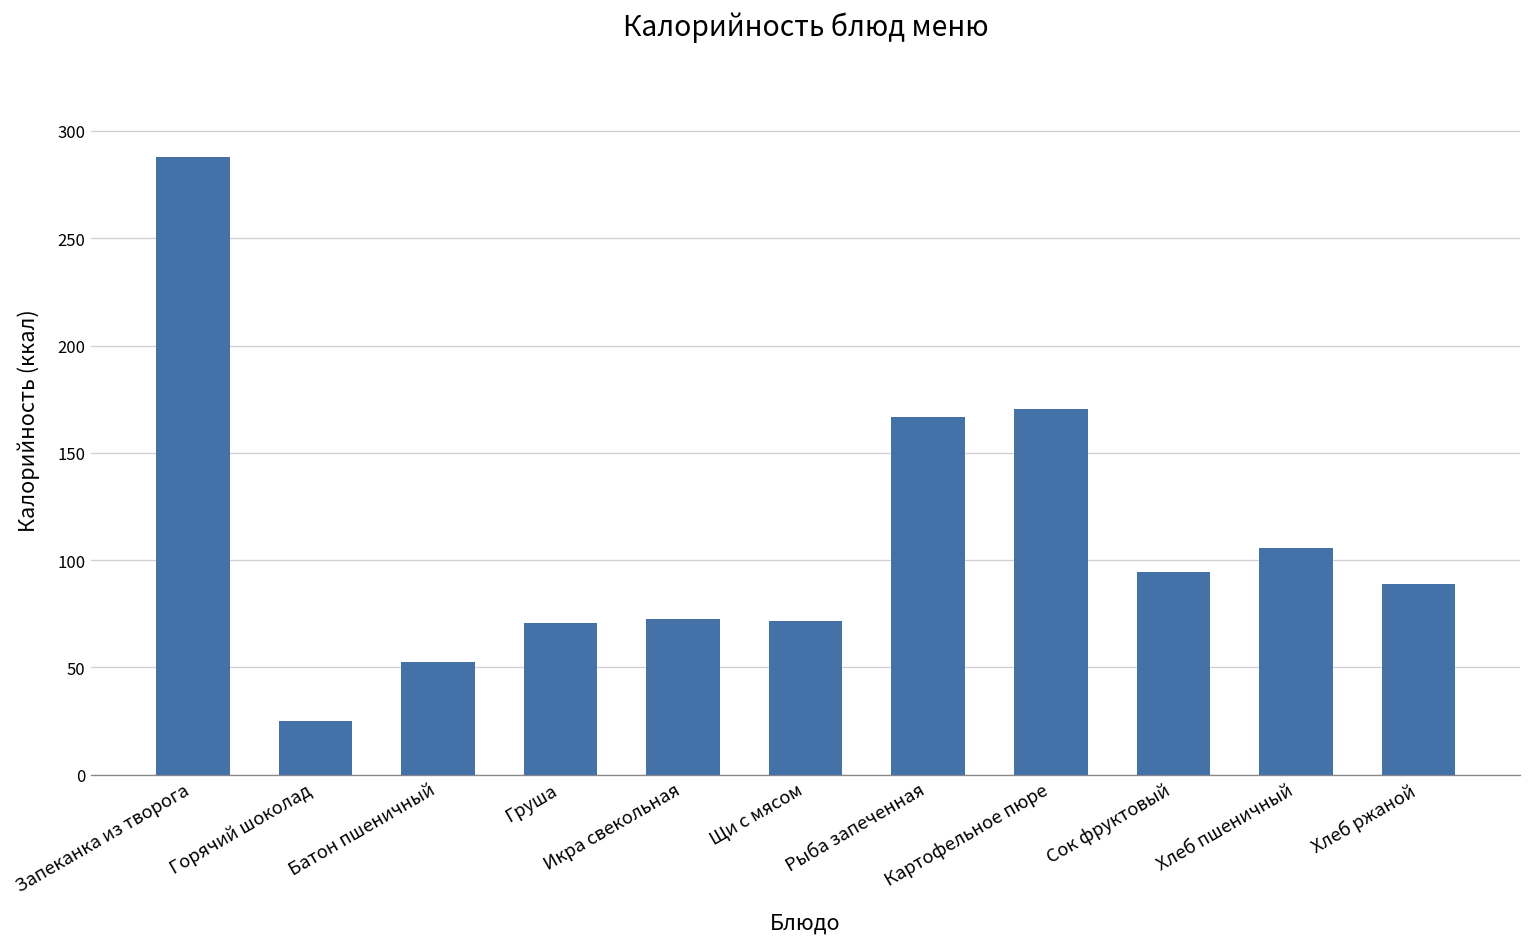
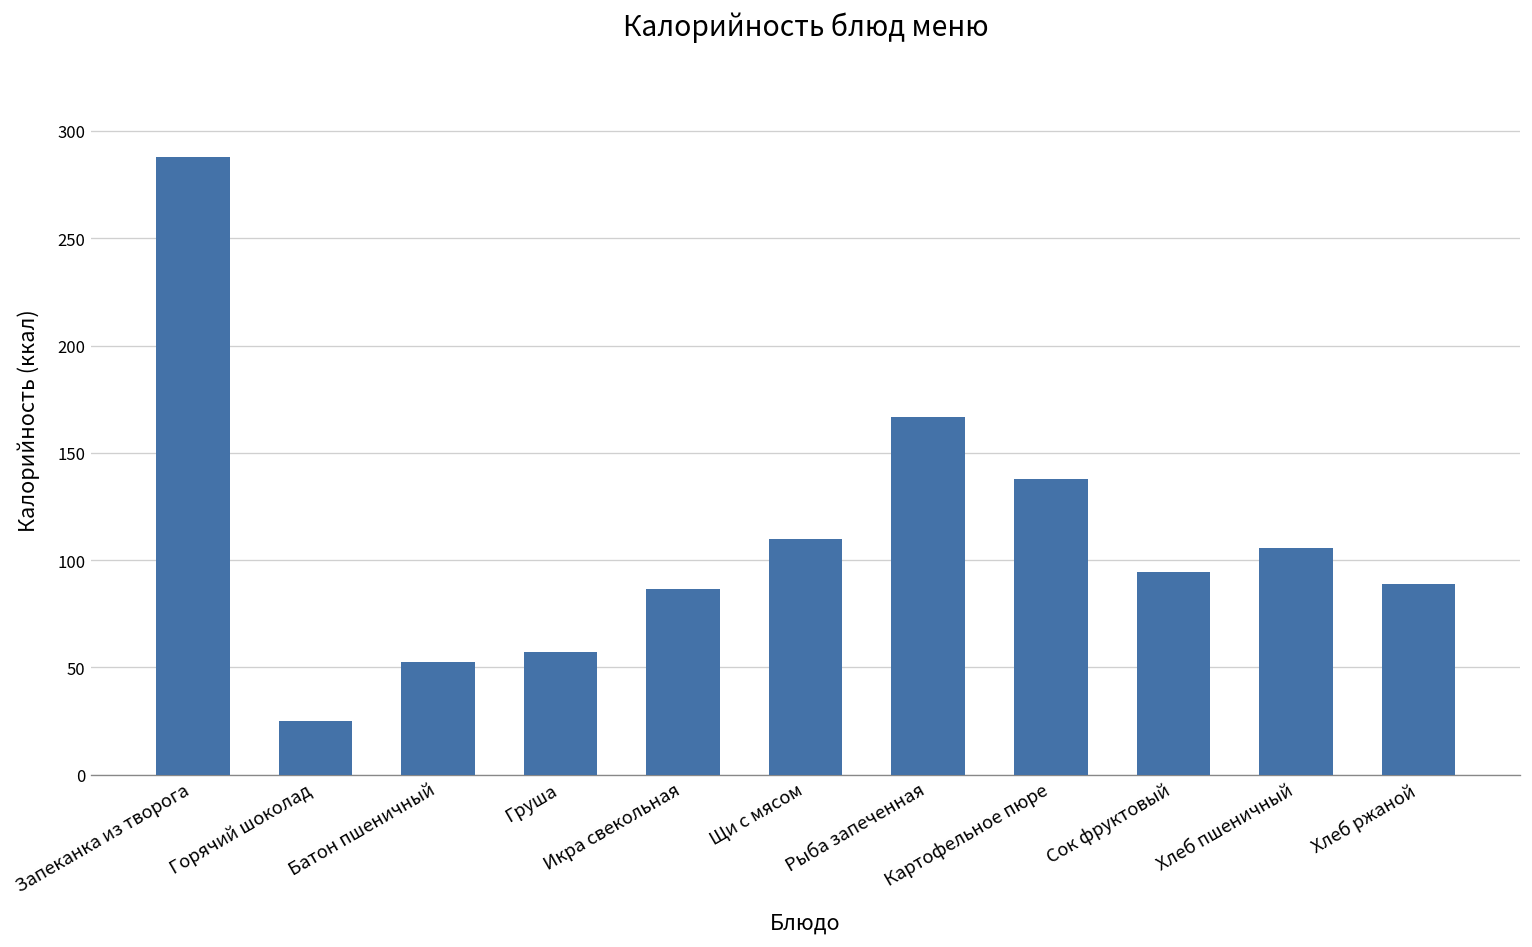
  {
    "Запеканка из творога": 288,
    "Горячий шоколад": 25,
    "Батон пшеничный": 52,
-   "Груша": 71,
-   "Икра свекольная": 72,
-   "Щи с мясом": 72,
+   "Груша": 57,
+   "Икра свекольная": 87,
+   "Щи с мясом": 110,
    "Рыба запеченная": 167,
-   "Картофельное пюре": 170,
+   "Картофельное пюре": 138,
    "Сок фруктовый": 95,
    "Хлеб пшеничный": 106,
    "Хлеб ржаной": 89
  }
